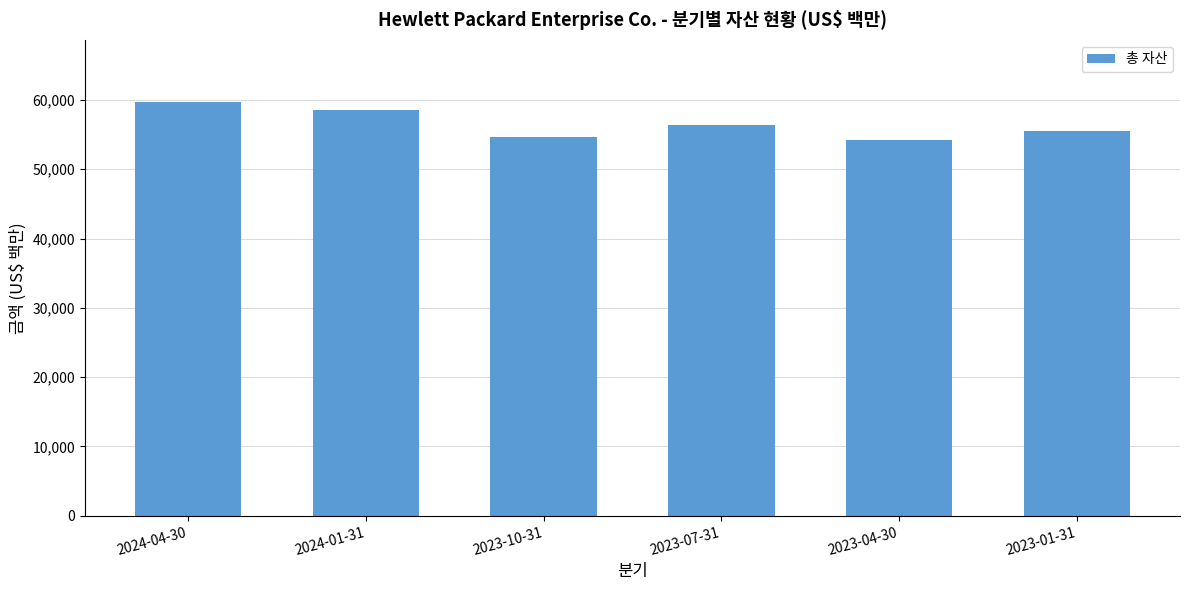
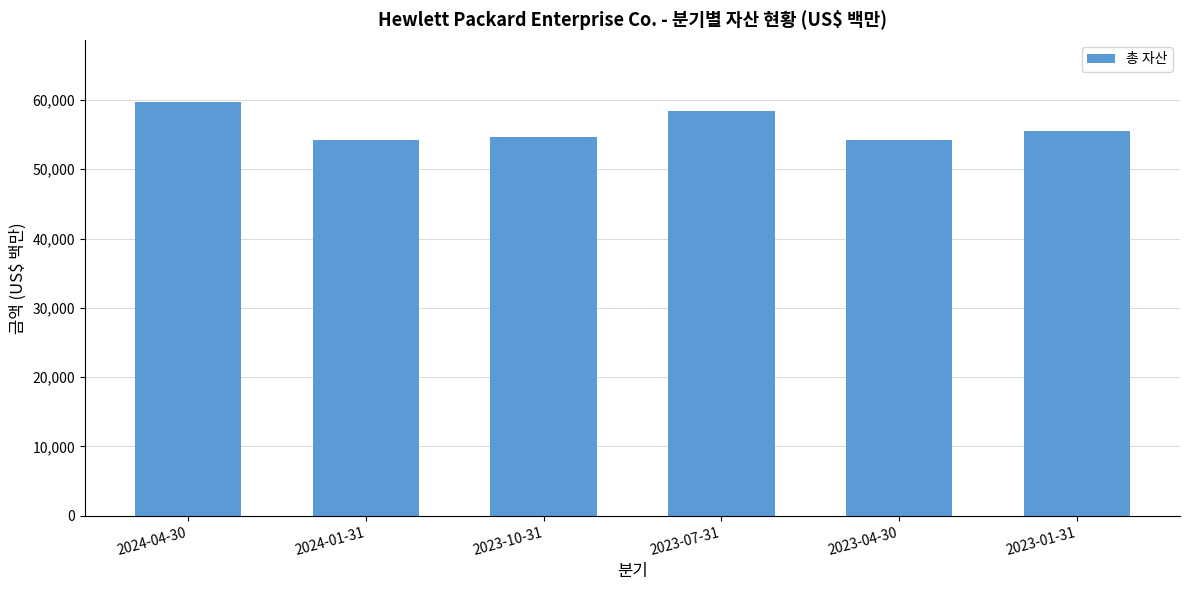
  {
    "2024-04-30": "60,000",
-   "2024-01-31": "59,000",
+   "2024-01-31": "54,000",
    "2023-10-31": "55,000",
-   "2023-07-31": "56,000",
+   "2023-07-31": "58,000",
    "2023-04-30": "54,000",
    "2023-01-31": "56,000"
  }
